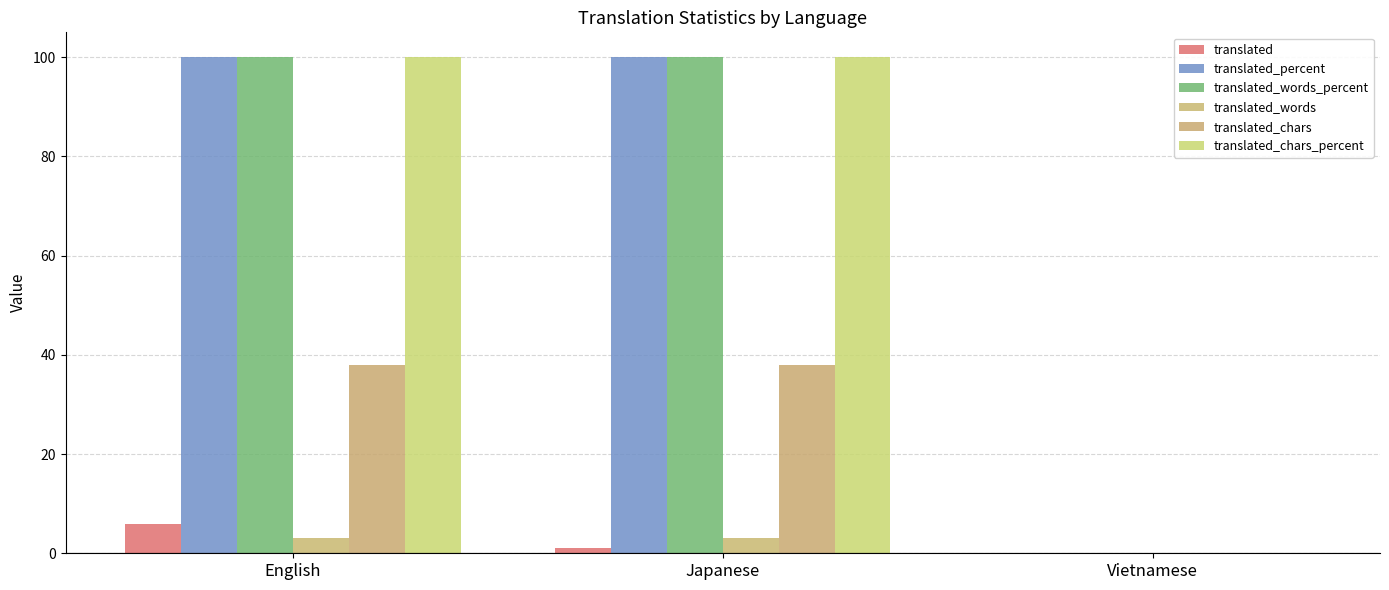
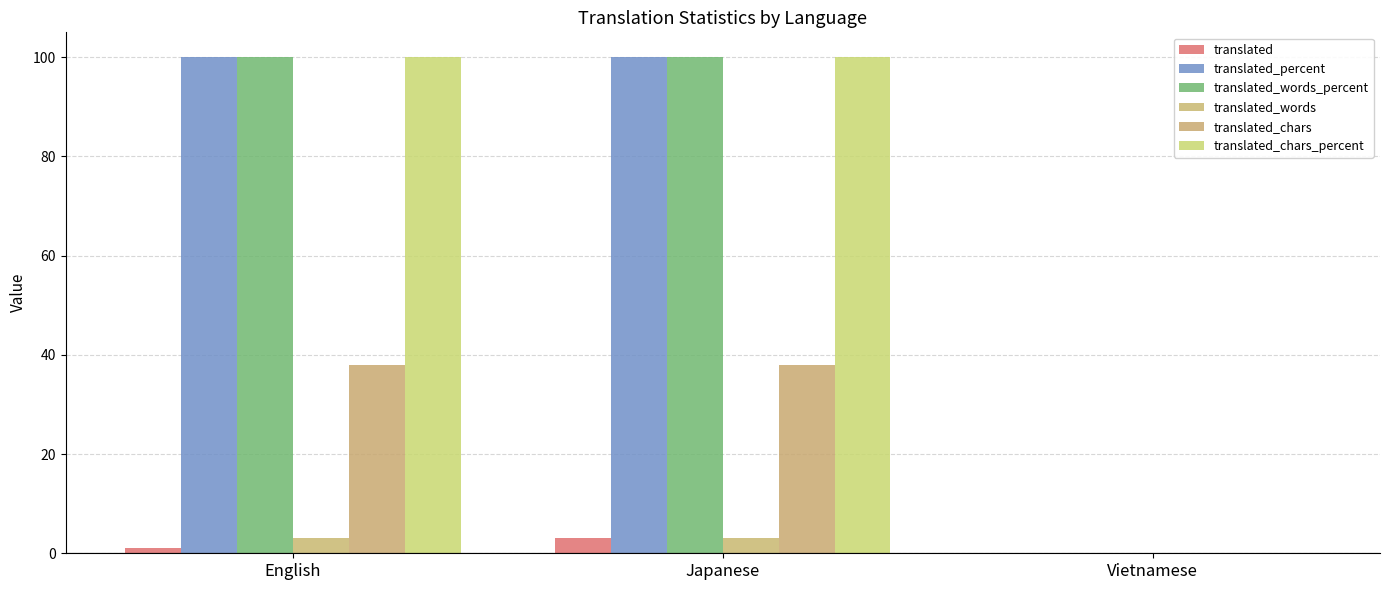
  {
    "translated": {
-     "English": 6,
-     "Japanese": 1,
+     "English": 1,
+     "Japanese": 3,
      "Vietnamese": 0
    },
    "translated_percent": {
      "English": 100,
      "Japanese": 100,
      "Vietnamese": 0
    },
    "translated_words_percent": {
      "English": 100,
      "Japanese": 100,
      "Vietnamese": 0
    }
  }
